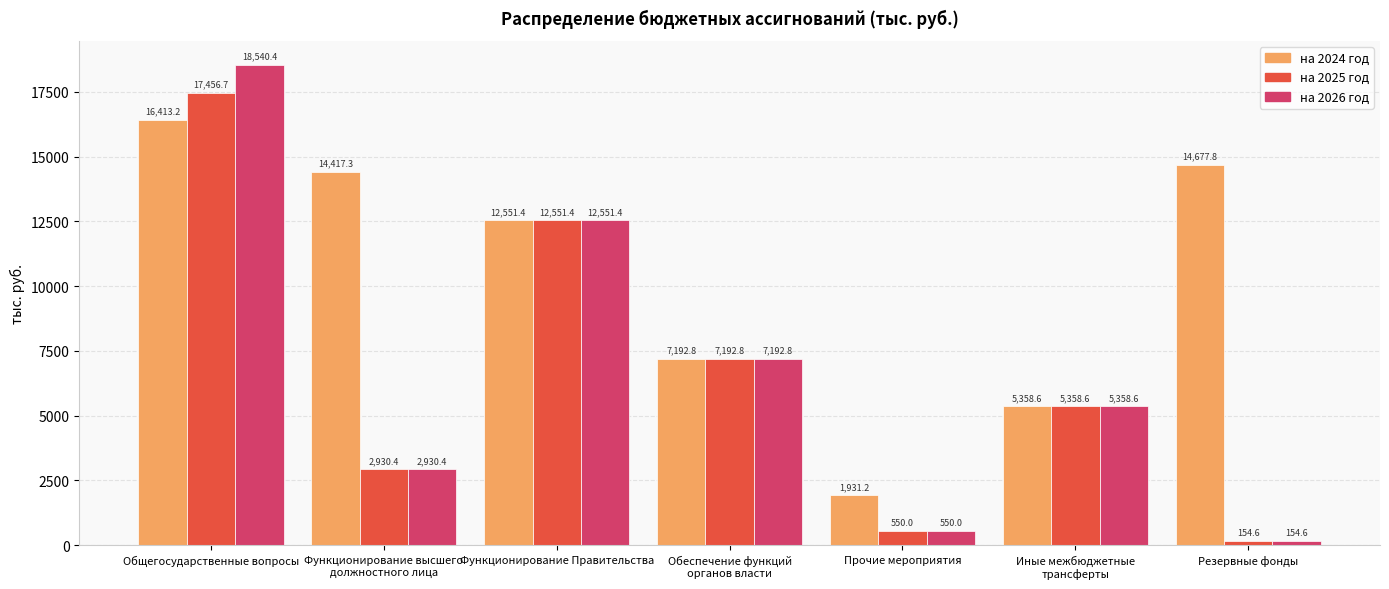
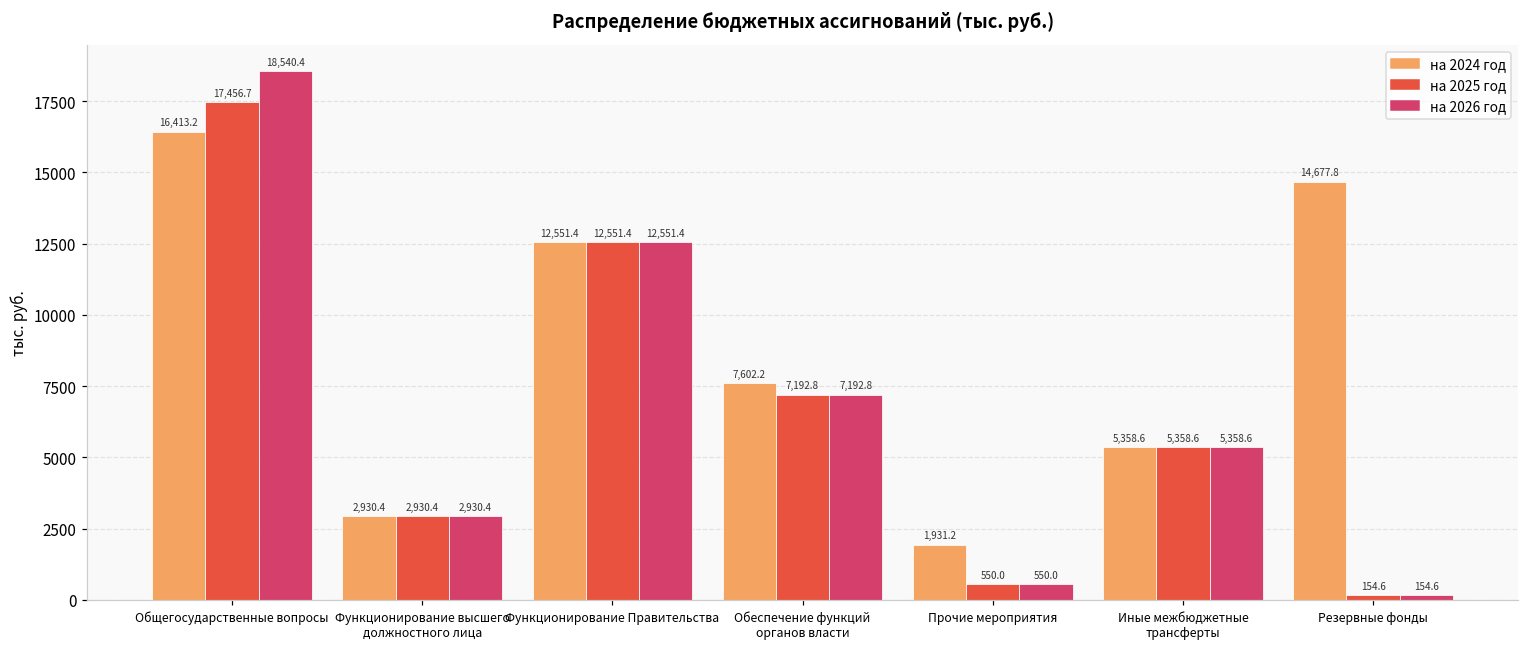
  {
    "на 2024 год": {
      "Общегосударственные вопросы": "16,413.2",
-     "Функционирование высшего должностного лица": "14,417.3",
+     "Функционирование высшего должностного лица": "2,930.4",
      "Функционирование Правительства": "12,551.4",
-     "Обеспечение функций органов власти": "7,192.8",
+     "Обеспечение функций органов власти": "7,602.2",
      "Прочие мероприятия": "1,931.2",
      "Иные межбюджетные трансферты": "5,358.6",
      "Резервные фонды": "14,677.8"
    }
  }
